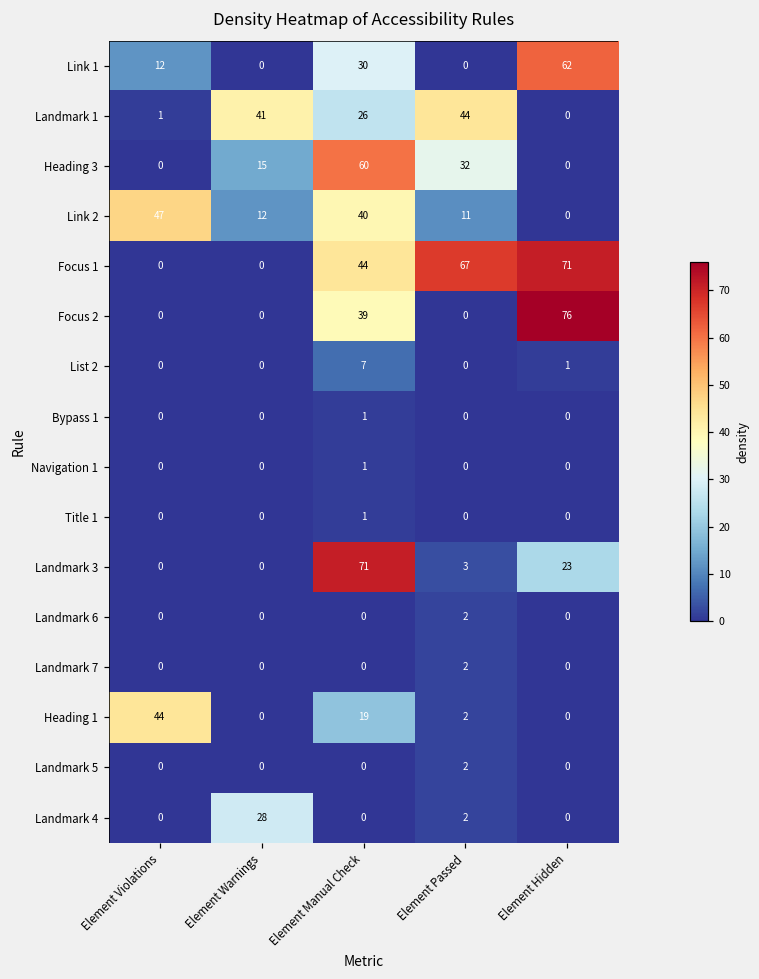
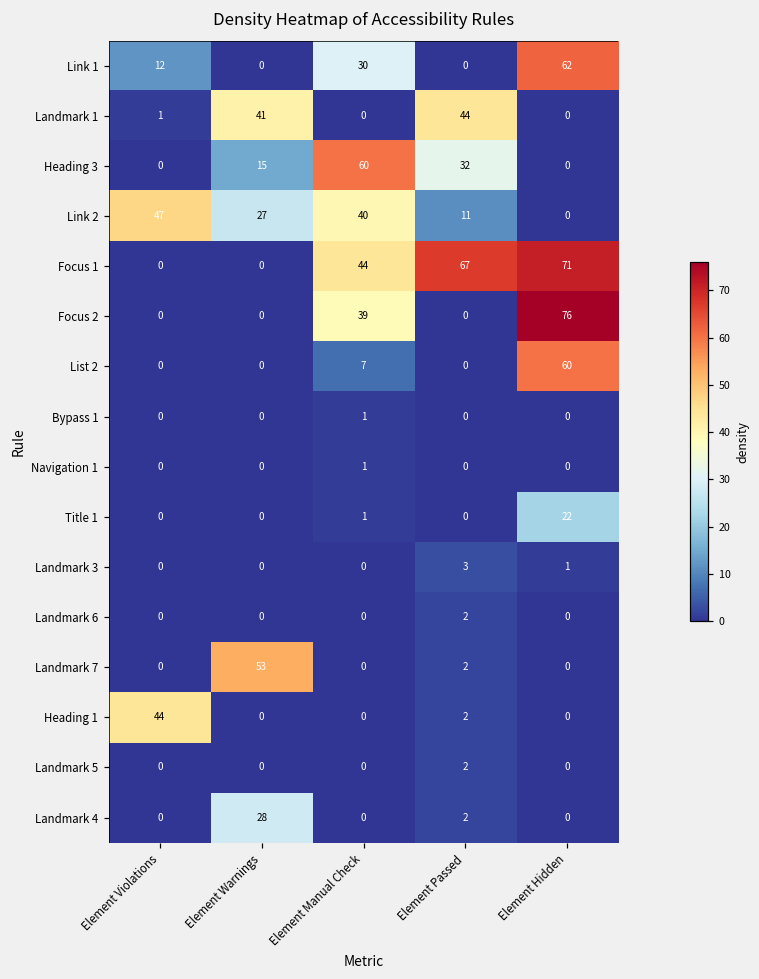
  {
    "Link 1": {
      "Element Violations": 12,
      "Element Warnings": 0,
      "Element Manual Check": 30,
      "Element Passed": 0,
      "Element Hidden": 62
    },
    "Landmark 1": {
      "Element Violations": 1,
      "Element Warnings": 41,
-     "Element Manual Check": 26,
+     "Element Manual Check": 0,
      "Element Passed": 44,
      "Element Hidden": 0
    },
    "Heading 3": {
      "Element Violations": 0,
      "Element Warnings": 15,
      "Element Manual Check": 60,
      "Element Passed": 32,
      "Element Hidden": 0
    },
    "Link 2": {
      "Element Violations": 47,
-     "Element Warnings": 12,
+     "Element Warnings": 27,
      "Element Manual Check": 40,
      "Element Passed": 11,
      "Element Hidden": 0
    },
    "Focus 1": {
      "Element Violations": 0,
      "Element Warnings": 0,
      "Element Manual Check": 44,
      "Element Passed": 67,
      "Element Hidden": 71
    },
    "Focus 2": {
      "Element Violations": 0,
      "Element Warnings": 0,
      "Element Manual Check": 39,
      "Element Passed": 0,
      "Element Hidden": 76
    },
    "List 2": {
      "Element Violations": 0,
      "Element Warnings": 0,
      "Element Manual Check": 7,
      "Element Passed": 0,
-     "Element Hidden": 1
+     "Element Hidden": 60
    },
    "Bypass 1": {
      "Element Violations": 0,
      "Element Warnings": 0,
      "Element Manual Check": 1,
      "Element Passed": 0,
      "Element Hidden": 0
    },
    "Navigation 1": {
      "Element Violations": 0,
      "Element Warnings": 0,
      "Element Manual Check": 1,
      "Element Passed": 0,
      "Element Hidden": 0
    },
    "Title 1": {
      "Element Violations": 0,
      "Element Warnings": 0,
      "Element Manual Check": 1,
      "Element Passed": 0,
-     "Element Hidden": 0
+     "Element Hidden": 22
    },
    "Landmark 3": {
      "Element Violations": 0,
      "Element Warnings": 0,
-     "Element Manual Check": 71,
+     "Element Manual Check": 0,
      "Element Passed": 3,
-     "Element Hidden": 23
+     "Element Hidden": 1
    },
    "Landmark 6": {
      "Element Violations": 0,
      "Element Warnings": 0,
      "Element Manual Check": 0,
      "Element Passed": 2,
      "Element Hidden": 0
    },
    "Landmark 7": {
      "Element Violations": 0,
-     "Element Warnings": 0,
+     "Element Warnings": 53,
      "Element Manual Check": 0,
      "Element Passed": 2,
      "Element Hidden": 0
    },
    "Heading 1": {
      "Element Violations": 44,
      "Element Warnings": 0,
-     "Element Manual Check": 19,
+     "Element Manual Check": 0,
      "Element Passed": 2,
      "Element Hidden": 0
    },
    "Landmark 5": {
      "Element Violations": 0,
      "Element Warnings": 0,
      "Element Manual Check": 0,
      "Element Passed": 2,
      "Element Hidden": 0
    },
    "Landmark 4": {
      "Element Violations": 0,
      "Element Warnings": 28,
      "Element Manual Check": 0,
      "Element Passed": 2,
      "Element Hidden": 0
    }
  }
